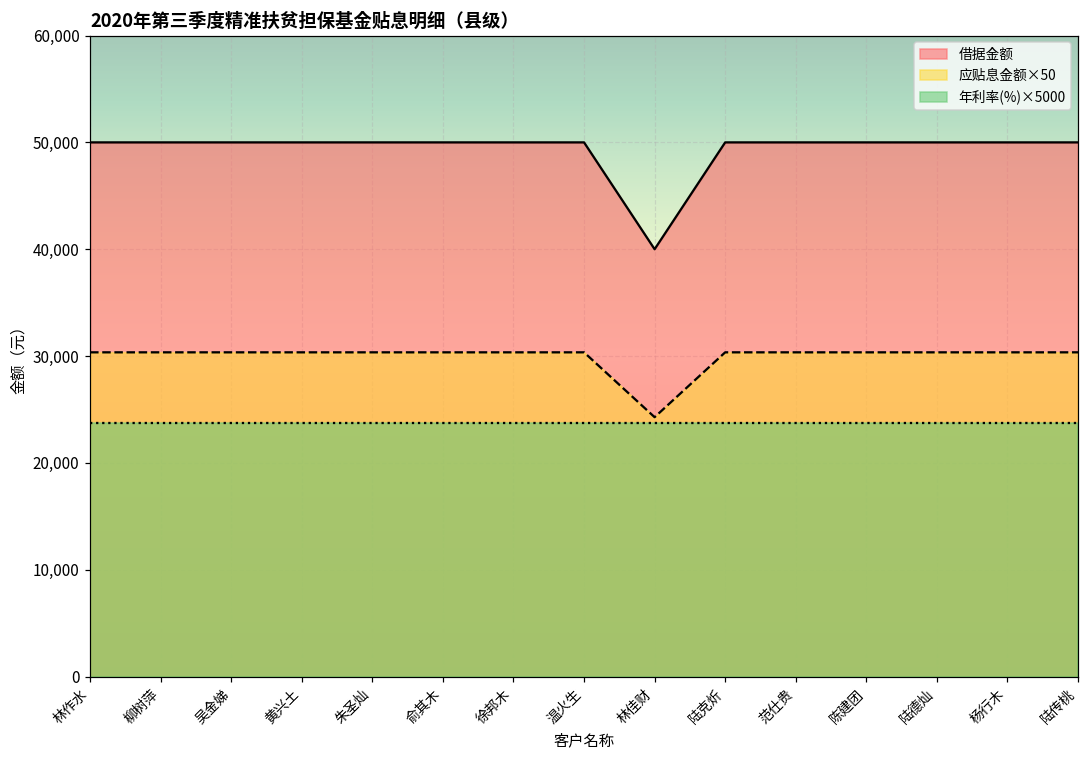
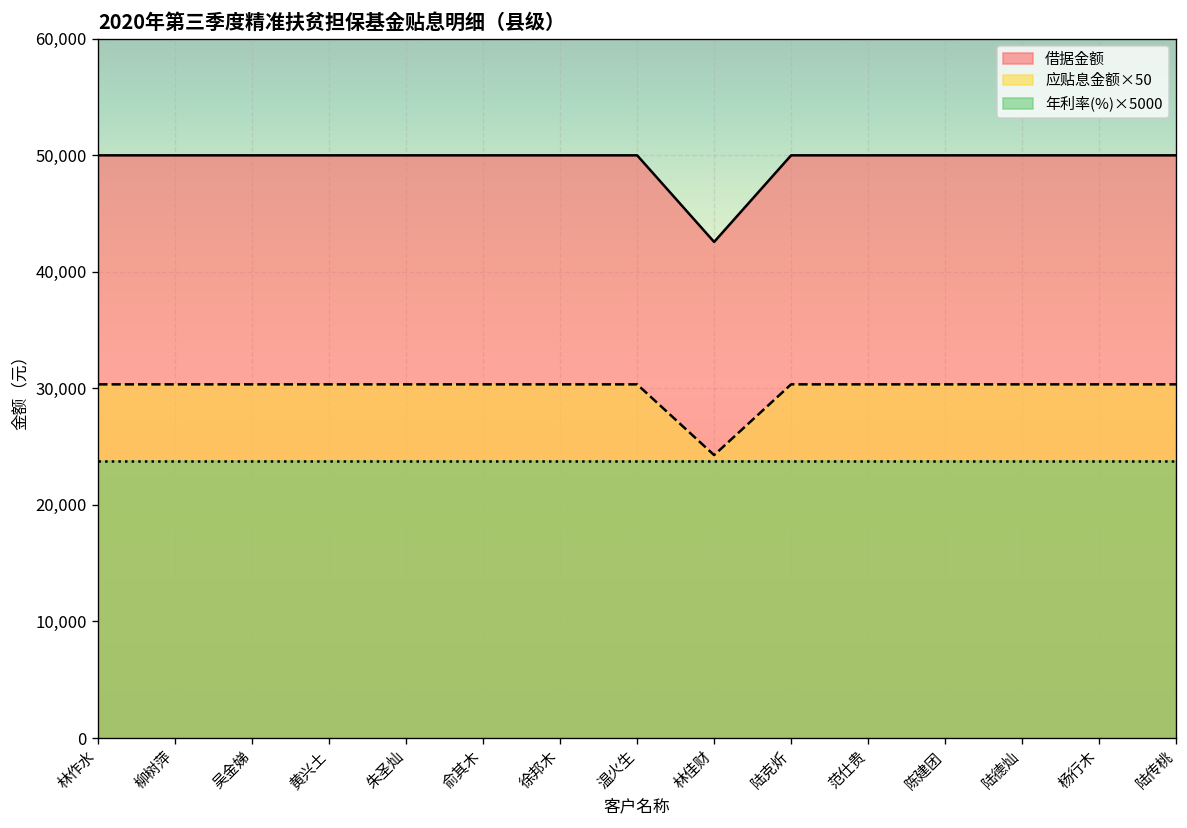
  {
    "借据金额": {
      "林作水": "50,000",
      "柳树萍": "50,000",
      "吴金娣": "50,000",
      "黄兴土": "50,000",
      "朱圣灿": "50,000",
      "俞其木": "50,000",
      "徐邦木": "50,000",
      "温火生": "50,000",
-     "林佳财": "40,000",
+     "林佳财": "43,000",
      "陆克炘": "50,000",
      "范仕贵": "50,000",
      "陈建团": "50,000",
      "陆德灿": "50,000",
      "杨行木": "50,000",
      "陆传桃": "50,000"
    },
    "应贴息金额×50": {
      "林作水": "30,000",
      "柳树萍": "30,000",
      "吴金娣": "30,000",
      "黄兴土": "30,000",
      "朱圣灿": "30,000",
      "俞其木": "30,000",
      "徐邦木": "30,000",
      "温火生": "30,000",
      "林佳财": "24,000",
      "陆克炘": "30,000",
      "范仕贵": "30,000",
      "陈建团": "30,000",
      "陆德灿": "30,000",
      "杨行木": "30,000",
      "陆传桃": "30,000"
    },
    "年利率(%)×5000": {
      "林作水": "24,000",
      "柳树萍": "24,000",
      "吴金娣": "24,000",
      "黄兴土": "24,000",
      "朱圣灿": "24,000",
      "俞其木": "24,000",
      "徐邦木": "24,000",
      "温火生": "24,000",
      "林佳财": "24,000",
      "陆克炘": "24,000",
      "范仕贵": "24,000",
      "陈建团": "24,000",
      "陆德灿": "24,000",
      "杨行木": "24,000",
      "陆传桃": "24,000"
    }
  }
